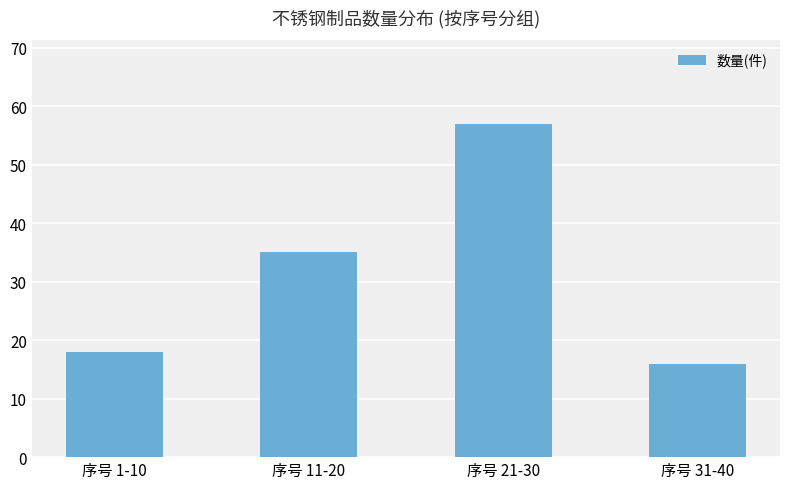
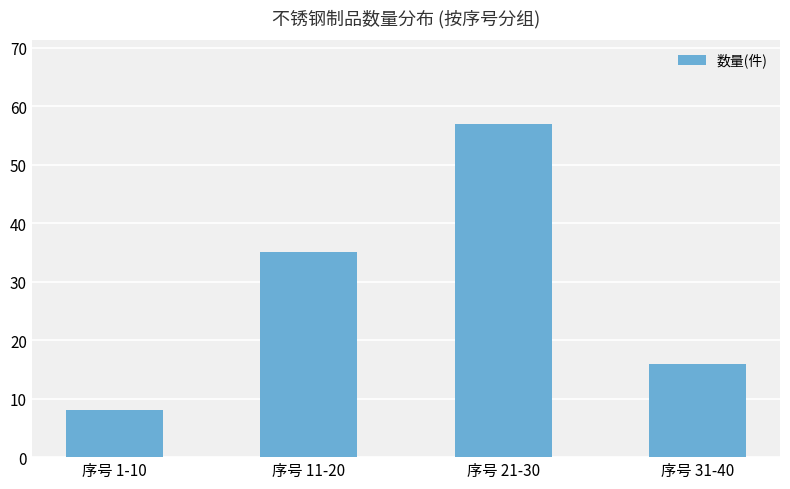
  {
-   "序号 1-10": 18,
+   "序号 1-10": 8,
    "序号 11-20": 35,
    "序号 21-30": 57,
    "序号 31-40": 16
  }
